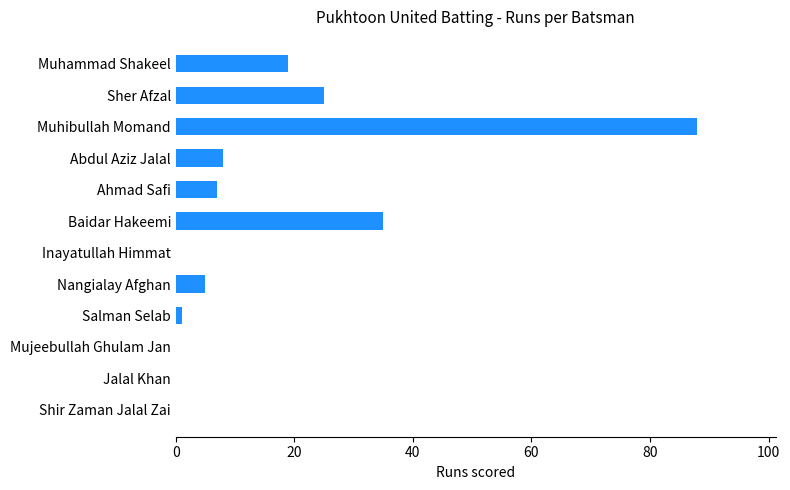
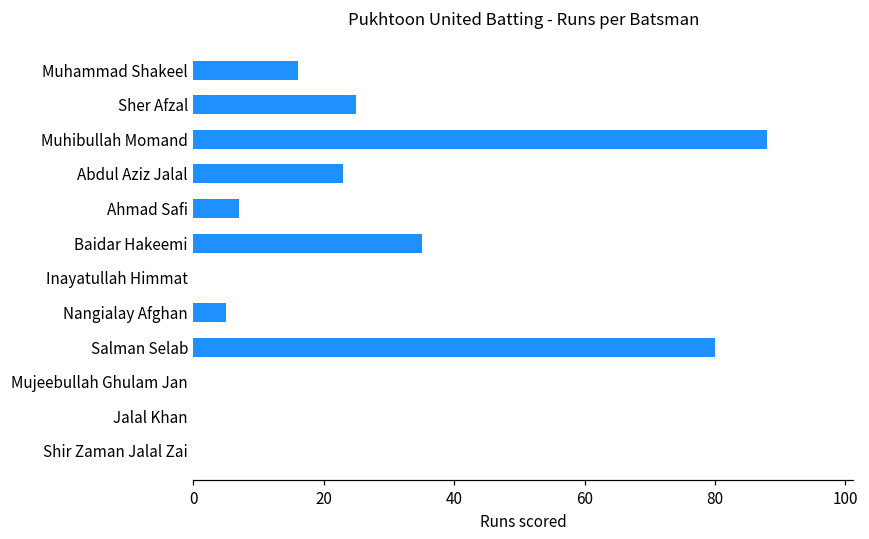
  {
-   "Muhammad Shakeel": 19,
+   "Muhammad Shakeel": 16,
    "Sher Afzal": 25,
    "Muhibullah Momand": 88,
-   "Abdul Aziz Jalal": 8,
+   "Abdul Aziz Jalal": 23,
    "Ahmad Safi": 7,
    "Baidar Hakeemi": 35,
    "Inayatullah Himmat": 0,
    "Nangialay Afghan": 5,
-   "Salman Selab": 1,
+   "Salman Selab": 80,
    "Mujeebullah Ghulam Jan": 0,
    "Jalal Khan": 0,
    "Shir Zaman Jalal Zai": 0
  }
